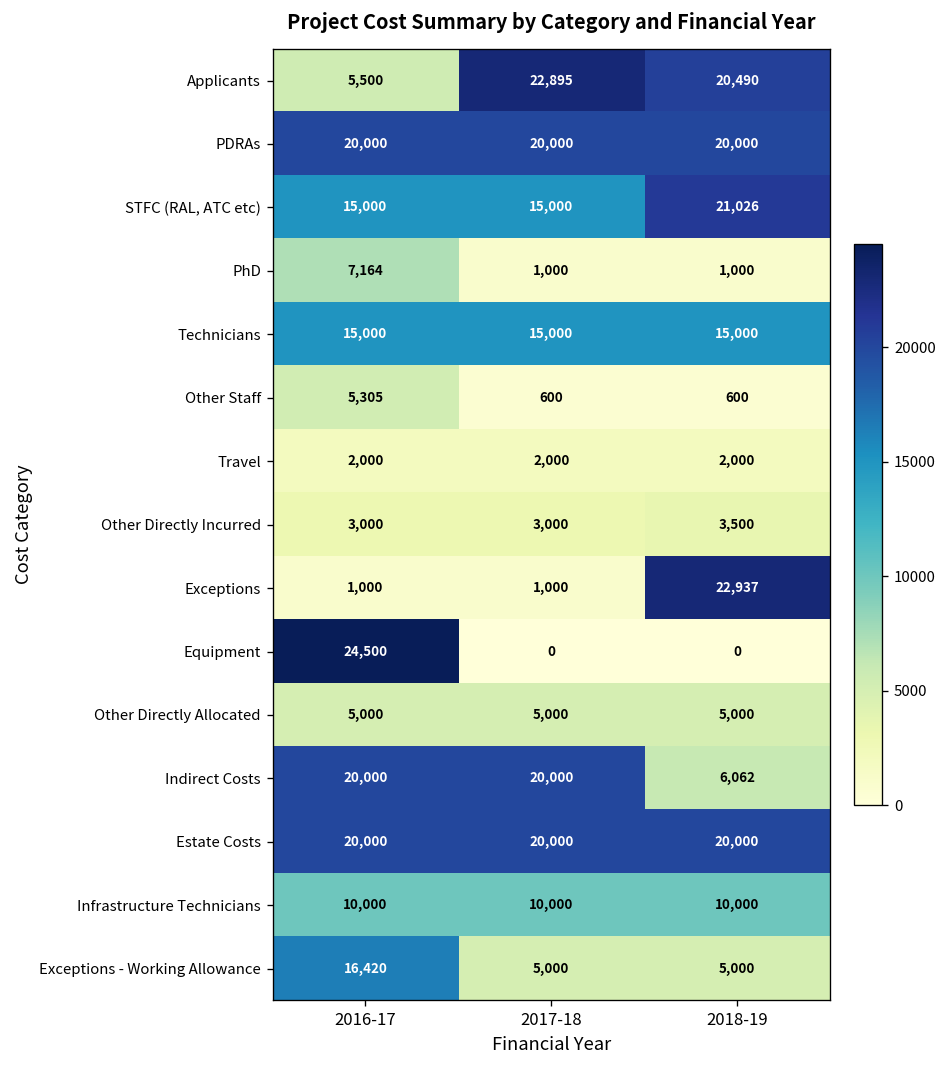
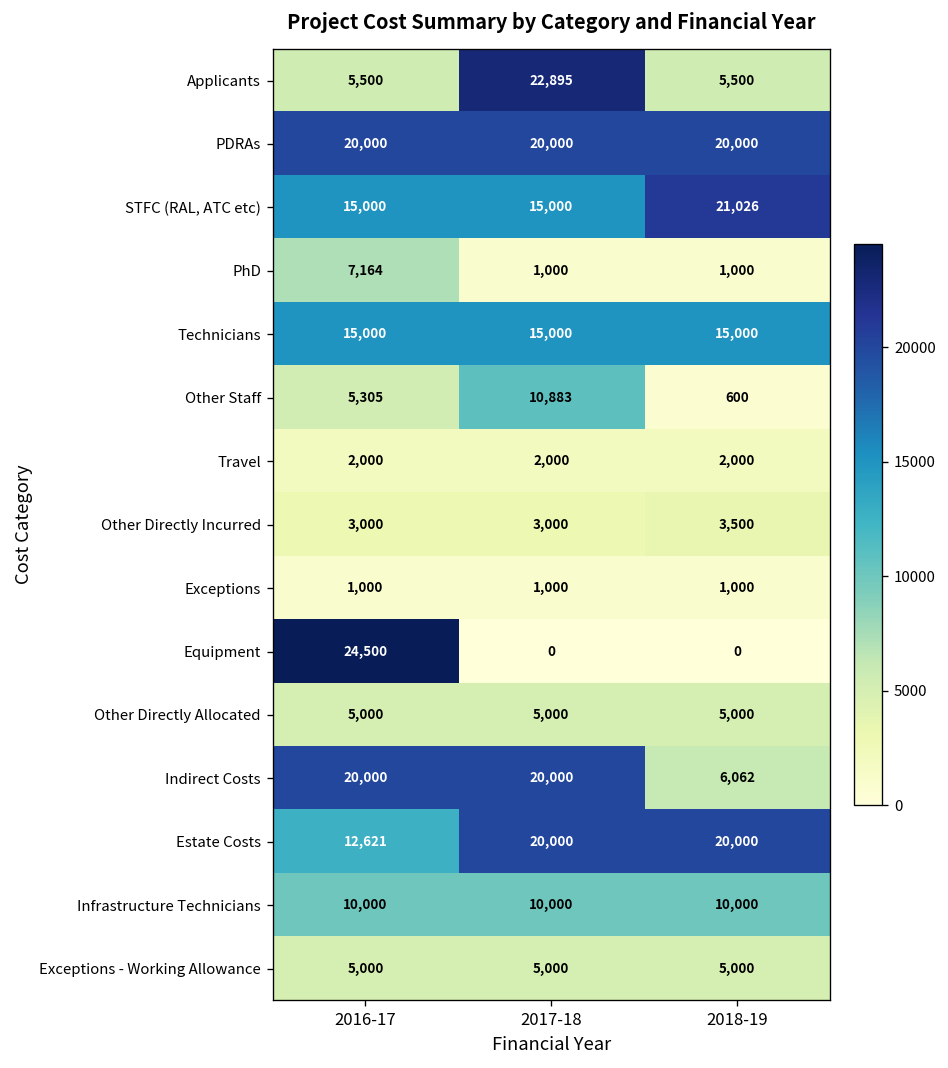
  {
    "Applicants": {
      "2016-17": "5,500",
      "2017-18": "22,895",
-     "2018-19": "20,490"
+     "2018-19": "5,500"
    },
    "PDRAs": {
      "2016-17": "20,000",
      "2017-18": "20,000",
      "2018-19": "20,000"
    },
    "STFC (RAL, ATC etc)": {
      "2016-17": "15,000",
      "2017-18": "15,000",
      "2018-19": "21,026"
    },
    "PhD": {
      "2016-17": "7,164",
      "2017-18": "1,000",
      "2018-19": "1,000"
    },
    "Technicians": {
      "2016-17": "15,000",
      "2017-18": "15,000",
      "2018-19": "15,000"
    },
    "Other Staff": {
      "2016-17": "5,305",
-     "2017-18": "600",
+     "2017-18": "10,883",
      "2018-19": "600"
    },
    "Travel": {
      "2016-17": "2,000",
      "2017-18": "2,000",
      "2018-19": "2,000"
    },
    "Other Directly Incurred": {
      "2016-17": "3,000",
      "2017-18": "3,000",
      "2018-19": "3,500"
    },
    "Exceptions": {
      "2016-17": "1,000",
      "2017-18": "1,000",
-     "2018-19": "22,937"
+     "2018-19": "1,000"
    },
    "Equipment": {
      "2016-17": "24,500",
      "2017-18": "0",
      "2018-19": "0"
    },
    "Other Directly Allocated": {
      "2016-17": "5,000",
      "2017-18": "5,000",
      "2018-19": "5,000"
    },
    "Indirect Costs": {
      "2016-17": "20,000",
      "2017-18": "20,000",
      "2018-19": "6,062"
    },
    "Estate Costs": {
-     "2016-17": "20,000",
+     "2016-17": "12,621",
      "2017-18": "20,000",
      "2018-19": "20,000"
    },
    "Infrastructure Technicians": {
      "2016-17": "10,000",
      "2017-18": "10,000",
      "2018-19": "10,000"
    },
    "Exceptions - Working Allowance": {
-     "2016-17": "16,420",
+     "2016-17": "5,000",
      "2017-18": "5,000",
      "2018-19": "5,000"
    }
  }
